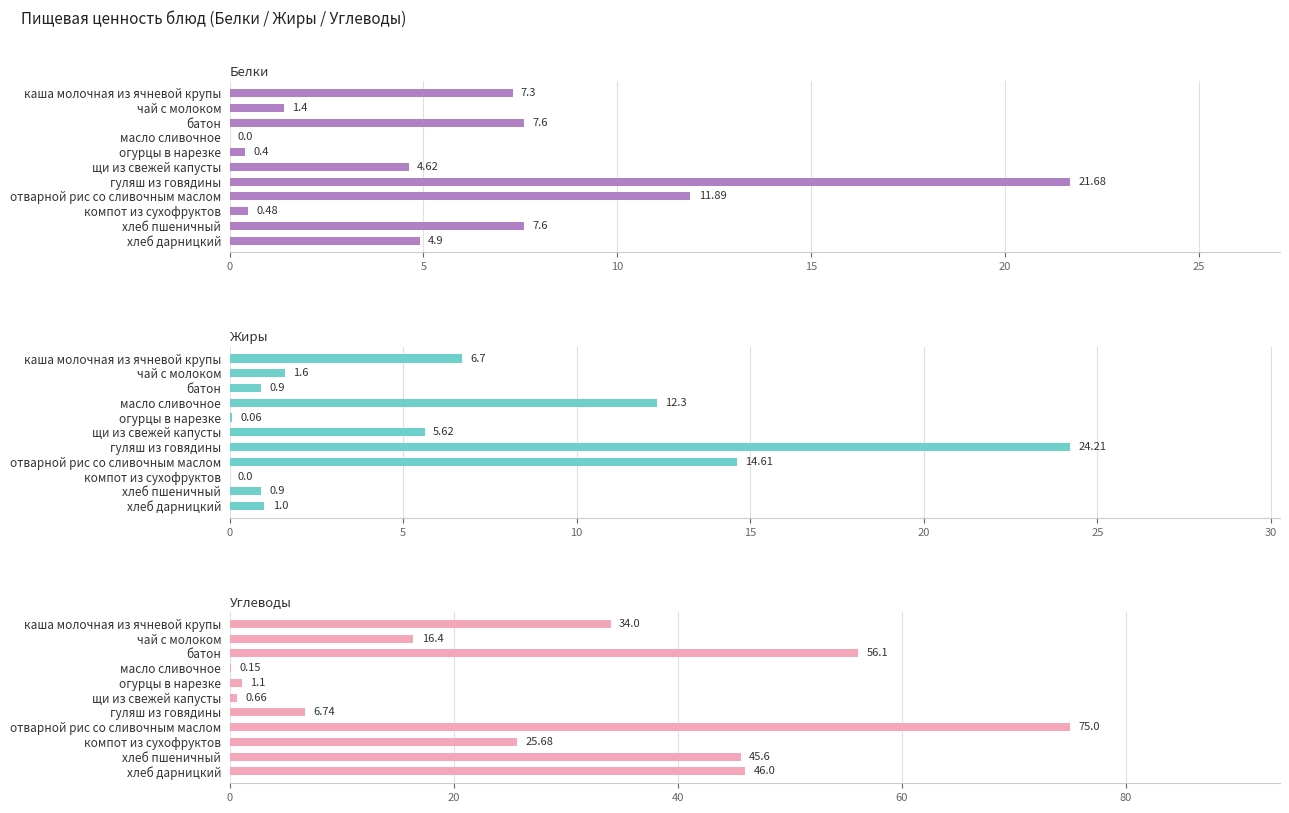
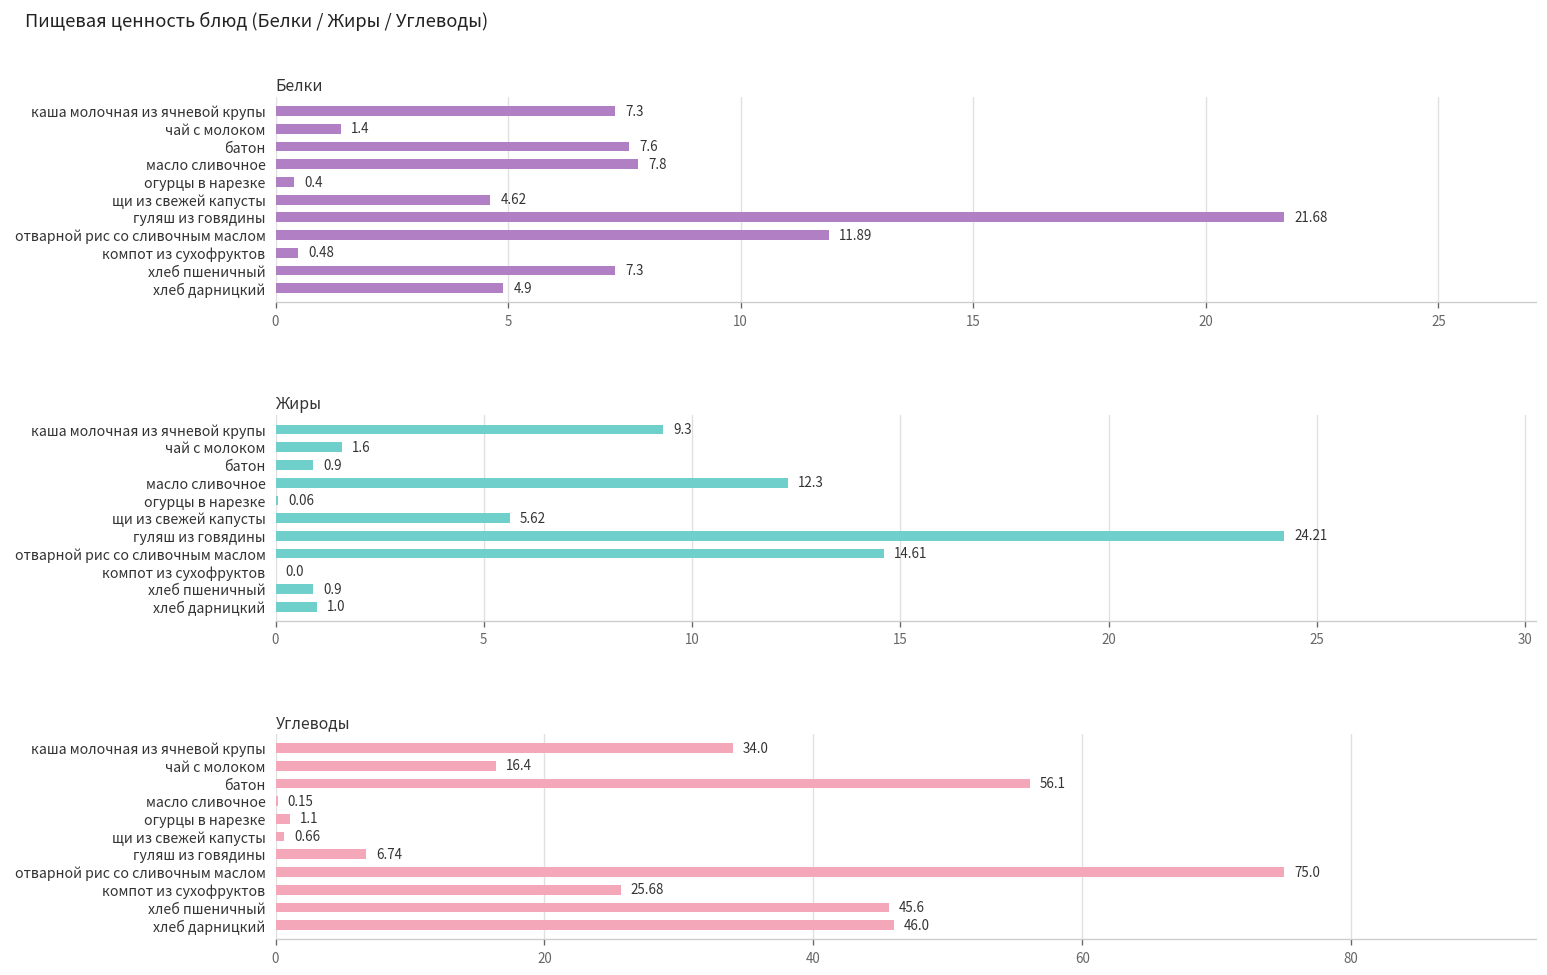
  {
    "Белки": {
      "каша молочная из ячневой крупы": 7.3,
      "чай с молоком": 1.4,
      "батон": 7.6,
-     "масло сливочное": 0.0,
+     "масло сливочное": 7.8,
      "огурцы в нарезке": 0.4,
      "щи из свежей капусты": 4.62,
      "гуляш из говядины": 21.68,
      "отварной рис со сливочным маслом": 11.89,
      "компот из сухофруктов": 0.48,
-     "хлеб пшеничный": 7.6,
+     "хлеб пшеничный": 7.3,
      "хлеб дарницкий": 4.9
    },
    "Жиры": {
-     "каша молочная из ячневой крупы": 6.7,
+     "каша молочная из ячневой крупы": 9.3,
      "чай с молоком": 1.6,
      "батон": 0.9,
      "масло сливочное": 12.3,
      "огурцы в нарезке": 0.06,
      "щи из свежей капусты": 5.62,
      "гуляш из говядины": 24.21,
      "отварной рис со сливочным маслом": 14.61,
      "компот из сухофруктов": 0.0,
      "хлеб пшеничный": 0.9,
      "хлеб дарницкий": 1.0
    },
    "Углеводы": {
      "каша молочная из ячневой крупы": 34.0,
      "чай с молоком": 16.4,
      "батон": 56.1,
      "масло сливочное": 0.15,
      "огурцы в нарезке": 1.1,
      "щи из свежей капусты": 0.66,
      "гуляш из говядины": 6.74,
      "отварной рис со сливочным маслом": 75.0,
      "компот из сухофруктов": 25.68,
      "хлеб пшеничный": 45.6,
      "хлеб дарницкий": 46.0
    }
  }
